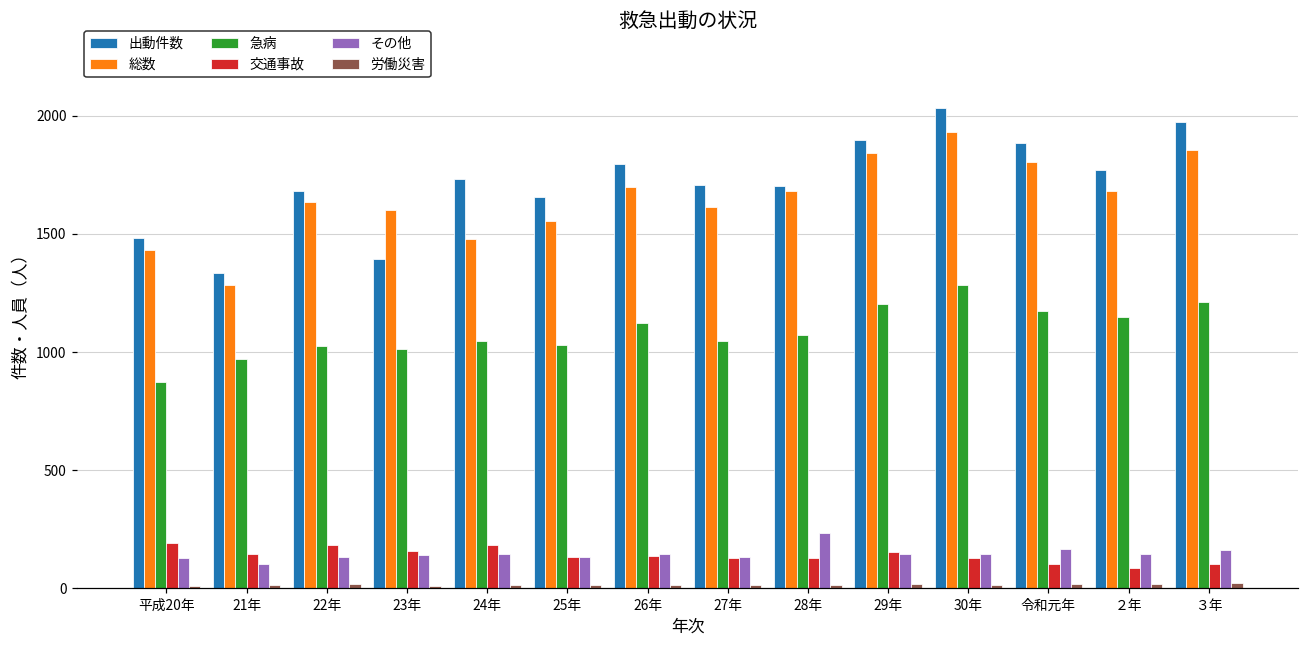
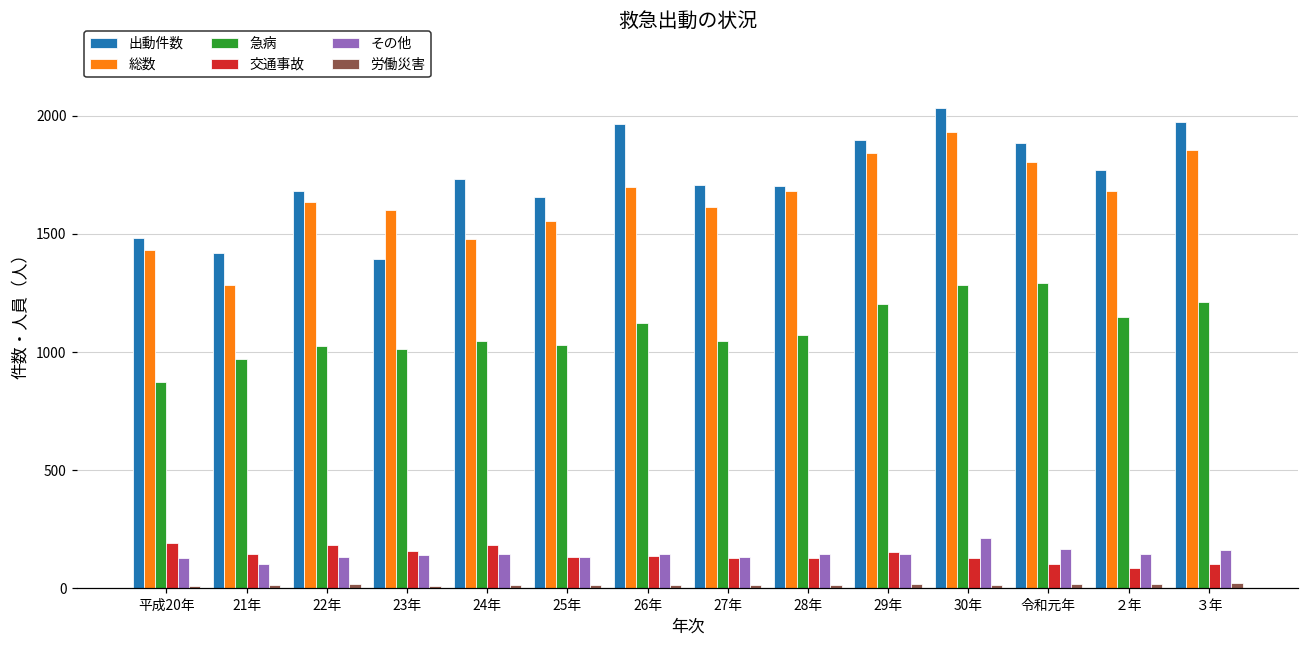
  {
    "出動件数": {
      "平成20年": 1480,
-     "21年": 1330,
+     "21年": 1420,
      "22年": 1680,
      "23年": 1390,
      "24年": 1730,
      "25年": 1660,
-     "26年": 1800,
+     "26年": 1970,
      "27年": 1710,
      "28年": 1700,
      "29年": 1900,
      "30年": 2040,
      "令和元年": 1890,
      "２年": 1770,
      "３年": 1970
    },
    "総数": {
      "平成20年": 1430,
      "21年": 1290,
      "22年": 1640,
      "23年": 1600,
      "24年": 1480,
      "25年": 1550,
      "26年": 1700,
      "27年": 1610,
      "28年": 1680,
      "29年": 1840,
      "30年": 1930,
      "令和元年": 1810,
      "２年": 1680,
      "３年": 1860
    },
    "急病": {
      "平成20年": 880,
      "21年": 970,
      "22年": 1030,
      "23年": 1020,
      "24年": 1050,
      "25年": 1030,
      "26年": 1120,
      "27年": 1050,
      "28年": 1070,
      "29年": 1200,
      "30年": 1280,
-     "令和元年": 1170,
+     "令和元年": 1290,
      "２年": 1150,
      "３年": 1210
    },
    "交通事故": {
      "平成20年": 190,
      "21年": 140,
      "22年": 180,
      "23年": 160,
      "24年": 180,
      "25年": 130,
      "26年": 140,
      "27年": 130,
      "28年": 130,
      "29年": 150,
      "30年": 130,
      "令和元年": 100,
      "２年": 80,
      "３年": 100
    },
    "その他": {
      "平成20年": 130,
      "21年": 100,
      "22年": 130,
      "23年": 140,
      "24年": 140,
      "25年": 130,
      "26年": 150,
      "27年": 130,
-     "28年": 230,
+     "28年": 150,
      "29年": 140,
-     "30年": 150,
+     "30年": 210,
      "令和元年": 170,
      "２年": 150,
      "３年": 160
    },
    "労働災害": {
      "21年": 10,
      "22年": 20,
      "24年": 10,
      "25年": 10,
      "26年": 10,
      "27年": 20,
      "28年": 20,
      "29年": 20,
      "30年": 10,
      "令和元年": 20,
      "２年": 20,
      "３年": 20
    }
  }
